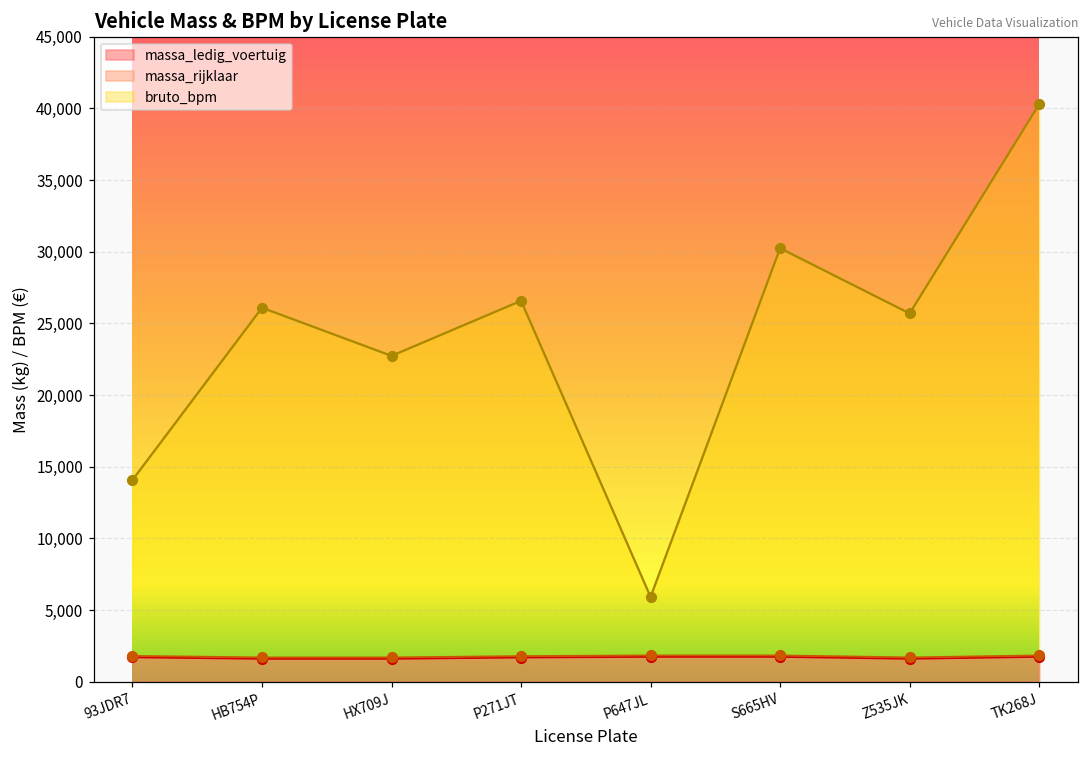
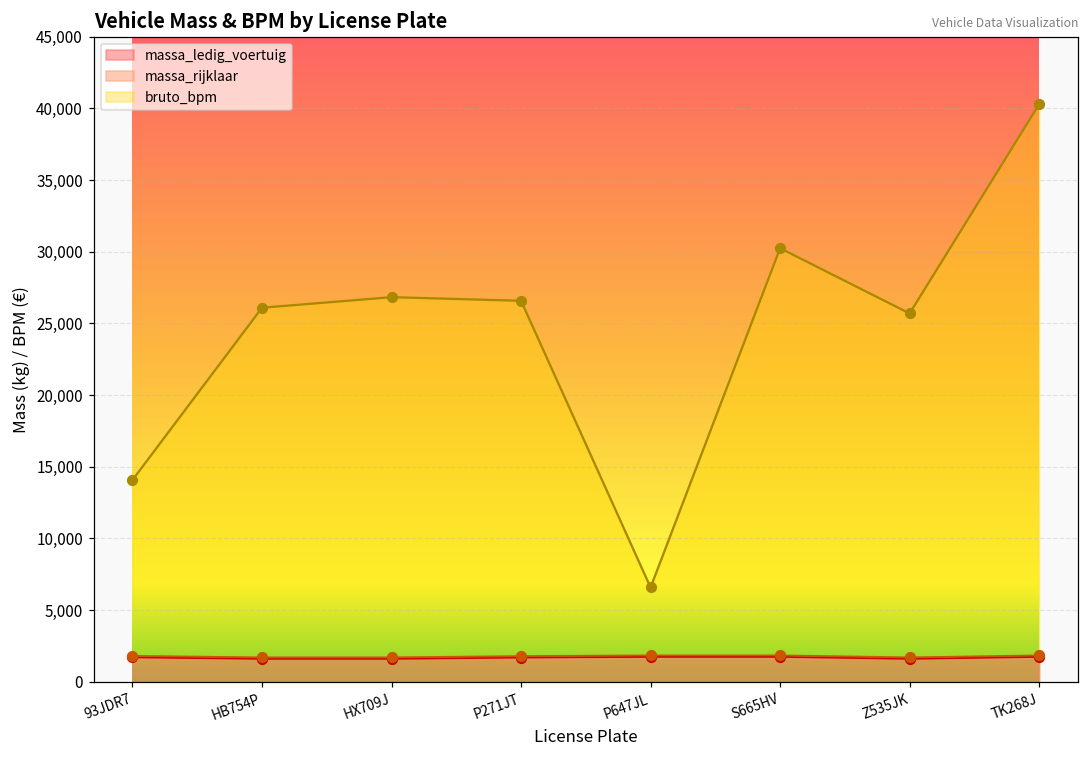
  {
    "bruto_bpm": {
      "93JDR7": "14,100",
      "HB754P": "26,100",
-     "HX709J": "22,700",
+     "HX709J": "26,800",
      "P271JT": "26,600",
-     "P647JL": "5,900",
+     "P647JL": "6,600",
      "S665HV": "30,200",
      "Z535JK": "25,700",
      "TK268J": "40,300"
    }
  }
